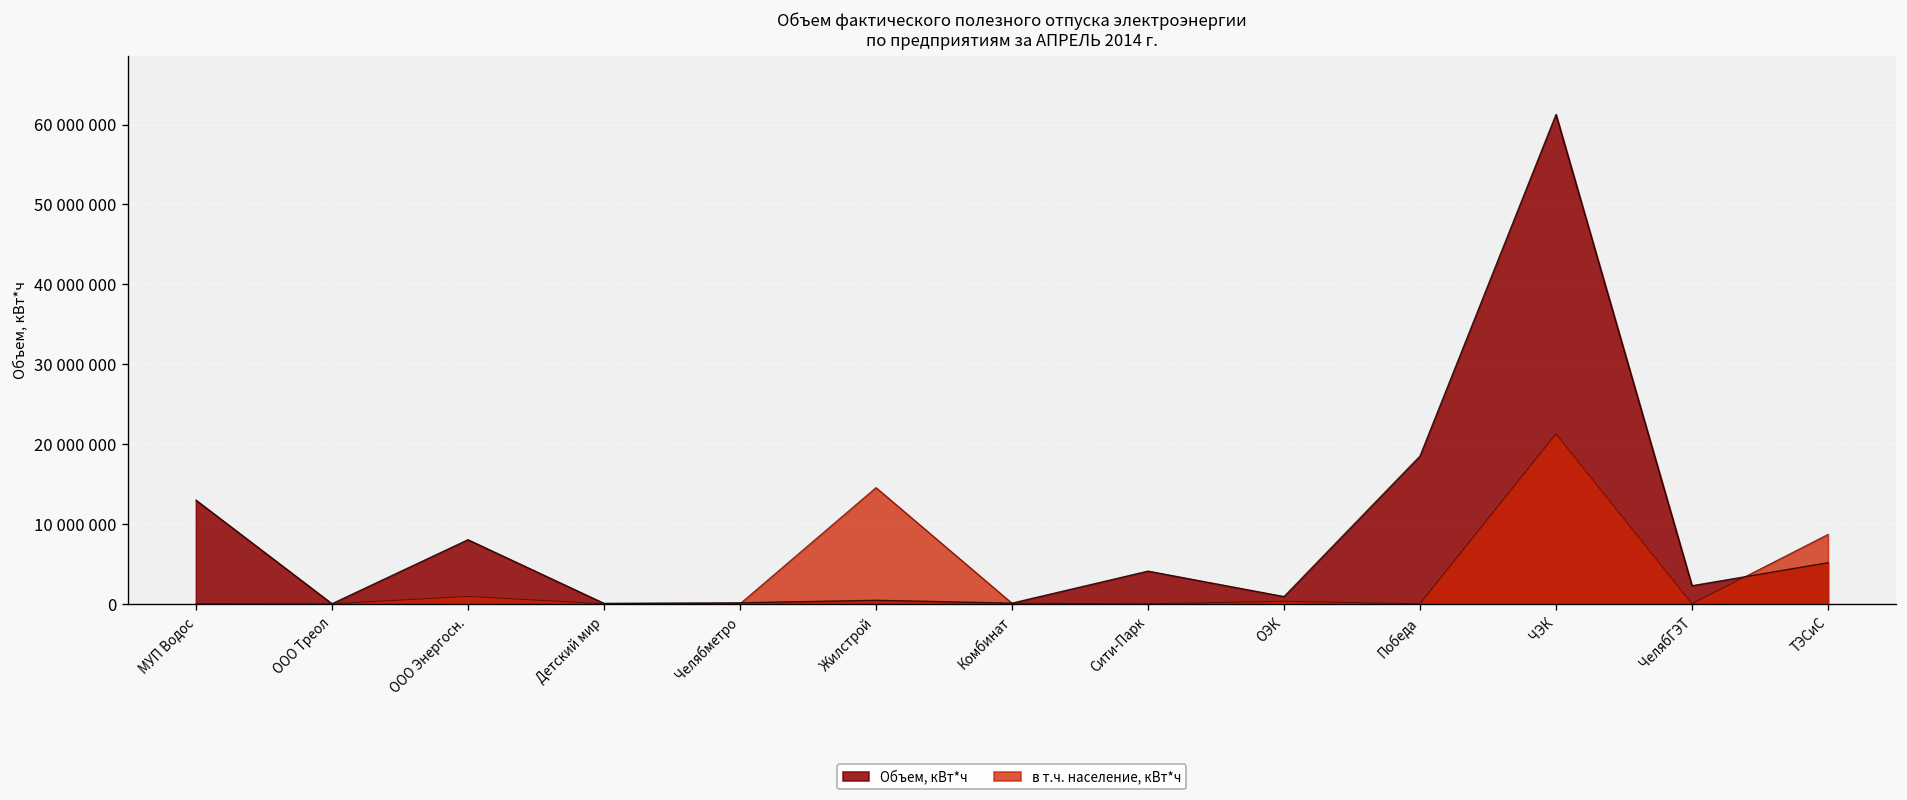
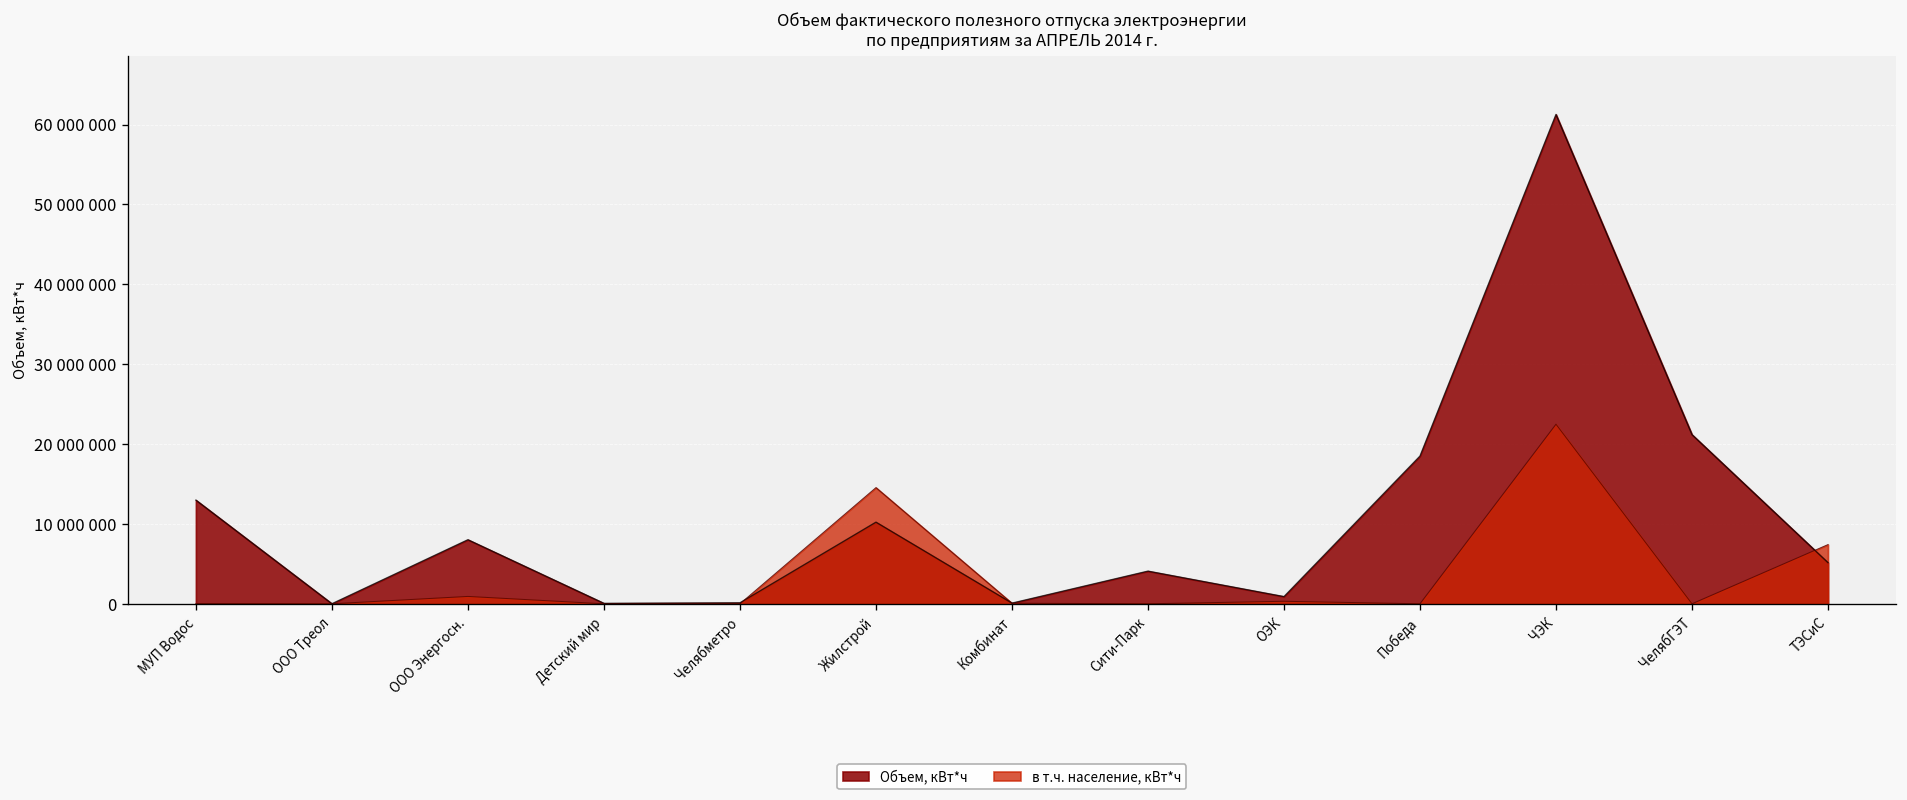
  {
    "Объем, кВт*ч": {
      "МУП Водос": 13000000,
      "ООО Энергосн.": 8000000,
-     "Жилстрой": 0,
+     "Жилстрой": 10000000,
      "Сити-Парк": 4000000,
      "ОЭК": 1000000,
      "Победа": 18000000,
      "ЧЭК": 61000000,
-     "ЧелябГЭТ": 2000000,
+     "ЧелябГЭТ": 21000000,
      "ТЭСиС": 5000000
    },
    "в т.ч. население, кВт*ч": {
      "МУП Водос": 0,
      "ООО Энергосн.": 1000000,
      "Жилстрой": 15000000,
      "Сити-Парк": 0,
      "ОЭК": 0,
      "Победа": 0,
-     "ЧЭК": 21000000,
+     "ЧЭК": 22000000,
      "ЧелябГЭТ": 0,
-     "ТЭСиС": 9000000
+     "ТЭСиС": 7000000
    }
  }
